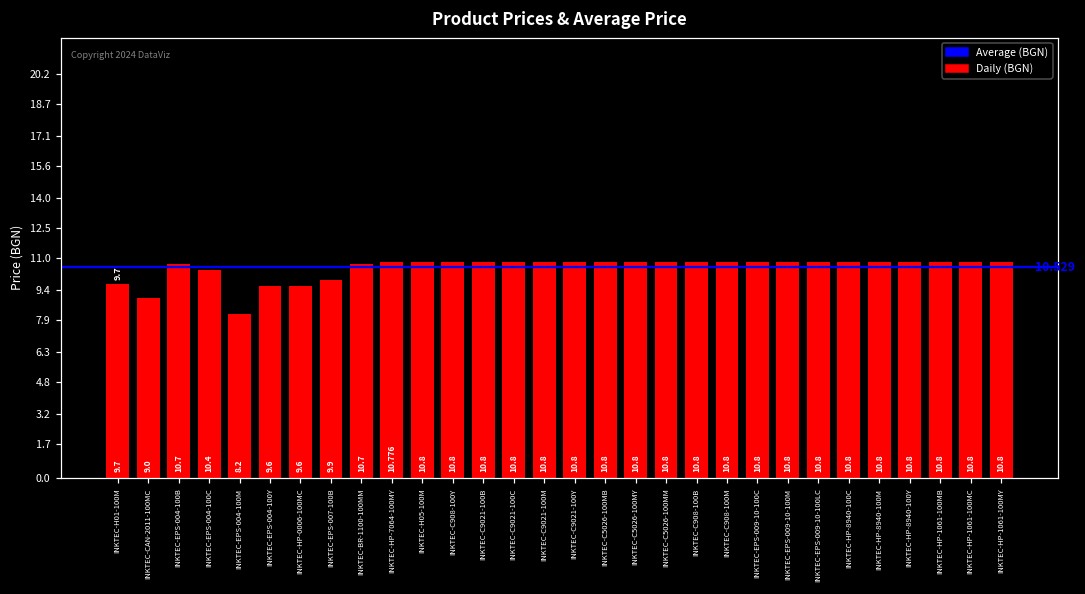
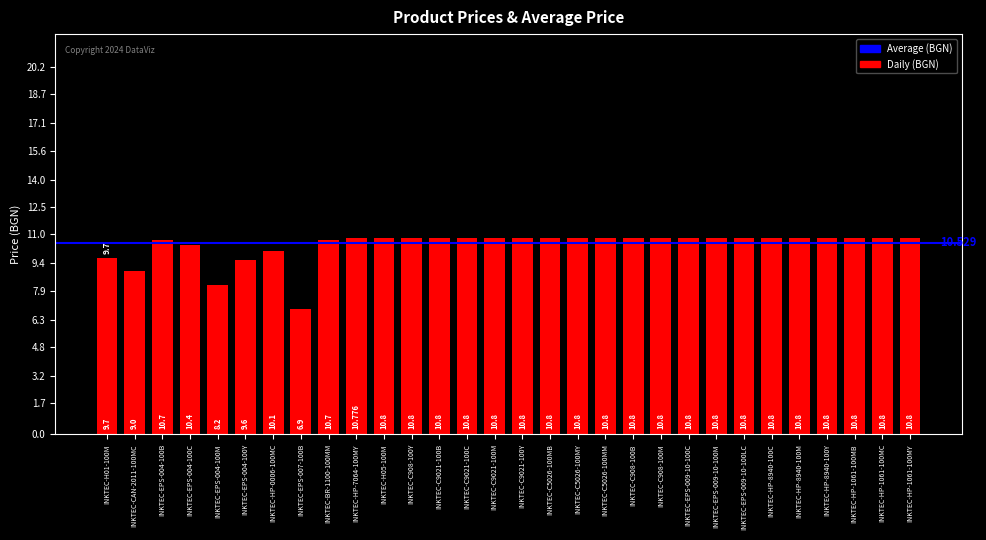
  {
    "INKTEC-H01-100M": 9.7,
    "INKTEC-CAN-2011-100MC": 9.0,
    "INKTEC-EPS-004-100B": 10.7,
    "INKTEC-EPS-004-100C": 10.4,
    "INKTEC-EPS-004-100M": 8.2,
    "INKTEC-EPS-004-100Y": 9.6,
-   "INKTEC-HP-0006-100MC": 9.6,
-   "INKTEC-EPS-007-100B": 9.9,
+   "INKTEC-HP-0006-100MC": 10.1,
+   "INKTEC-EPS-007-100B": 6.9,
    "INKTEC-BR-1100-100MM": 10.7,
    "INKTEC-HP-7064-100MY": 10.776,
    "INKTEC-H05-100M": 10.8,
    "INKTEC-C908-100Y": 10.8,
    "INKTEC-C9021-100B": 10.8,
    "INKTEC-C9021-100C": 10.8,
    "INKTEC-C9021-100M": 10.8,
    "INKTEC-C9021-100Y": 10.8,
    "INKTEC-C5026-100MB": 10.8,
    "INKTEC-C5026-100MY": 10.8,
    "INKTEC-C5026-100MM": 10.8,
    "INKTEC-C908-100B": 10.8,
    "INKTEC-C908-100M": 10.8,
    "INKTEC-EPS-009-10-100C": 10.8,
    "INKTEC-EPS-009-10-100M": 10.8,
    "INKTEC-EPS-009-10-100LC": 10.8,
    "INKTEC-HP-8940-100C": 10.8,
    "INKTEC-HP-8940-100M": 10.8,
    "INKTEC-HP-8940-100Y": 10.8,
    "INKTEC-HP-1061-100MB": 10.8,
    "INKTEC-HP-1061-100MC": 10.8,
    "INKTEC-HP-1061-100MY": 10.8
  }
